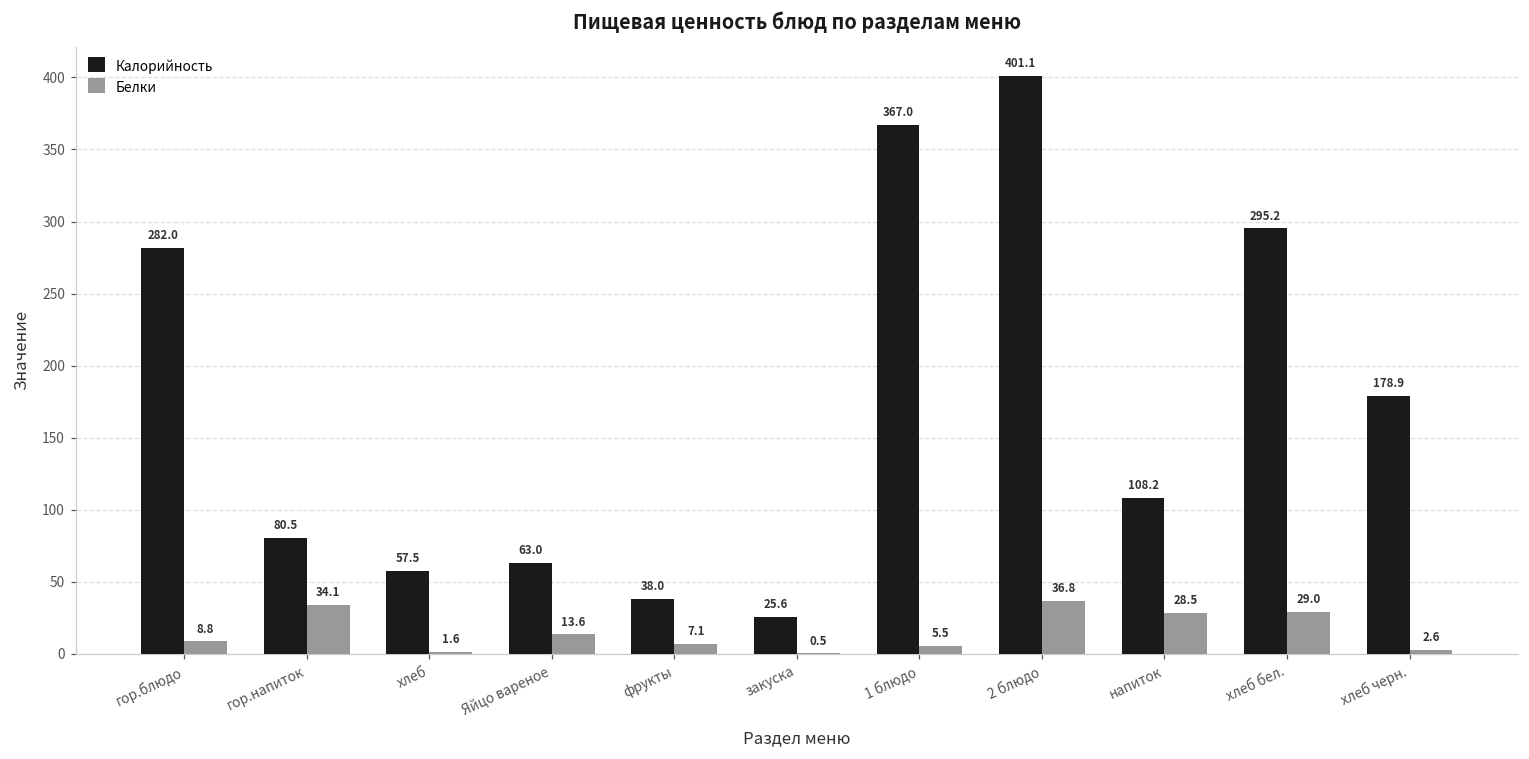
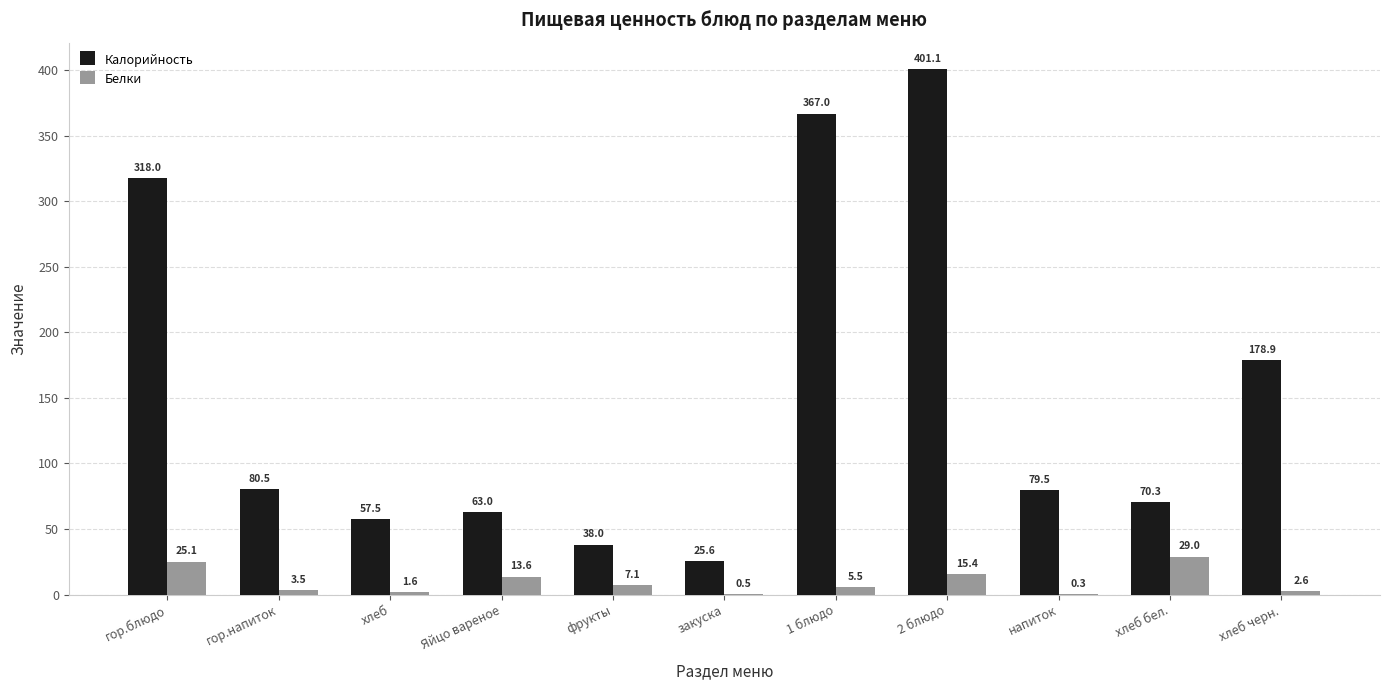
  {
    "Калорийность": {
-     "гор.блюдо": 282.0,
+     "гор.блюдо": 318.0,
      "гор.напиток": 80.5,
      "хлеб": 57.5,
      "Яйцо вареное": 63.0,
      "фрукты": 38.0,
      "закуска": 25.6,
      "1 блюдо": 367.0,
      "2 блюдо": 401.1,
-     "напиток": 108.2,
-     "хлеб бел.": 295.2,
+     "напиток": 79.5,
+     "хлеб бел.": 70.3,
      "хлеб черн.": 178.9
    },
    "Белки": {
-     "гор.блюдо": 8.8,
-     "гор.напиток": 34.1,
+     "гор.блюдо": 25.1,
+     "гор.напиток": 3.5,
      "хлеб": 1.6,
      "Яйцо вареное": 13.6,
      "фрукты": 7.1,
      "закуска": 0.5,
      "1 блюдо": 5.5,
-     "2 блюдо": 36.8,
-     "напиток": 28.5,
+     "2 блюдо": 15.4,
+     "напиток": 0.3,
      "хлеб бел.": 29.0,
      "хлеб черн.": 2.6
    }
  }
